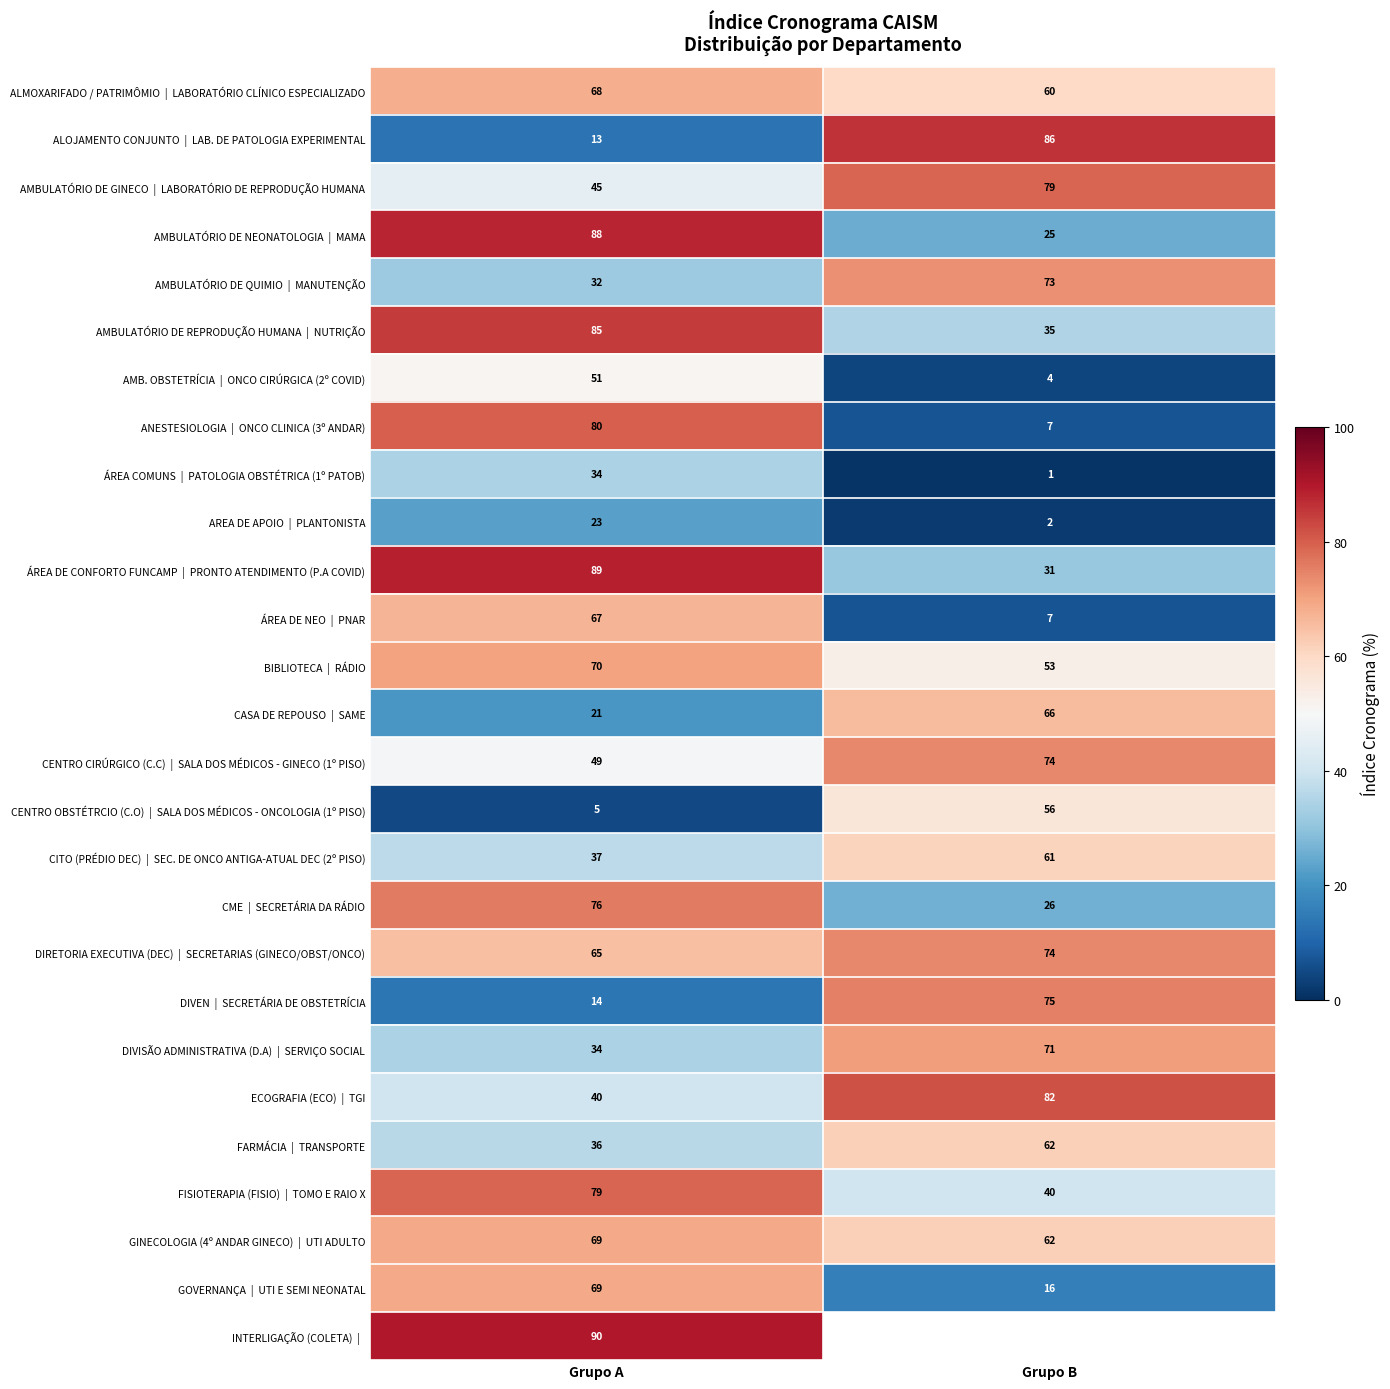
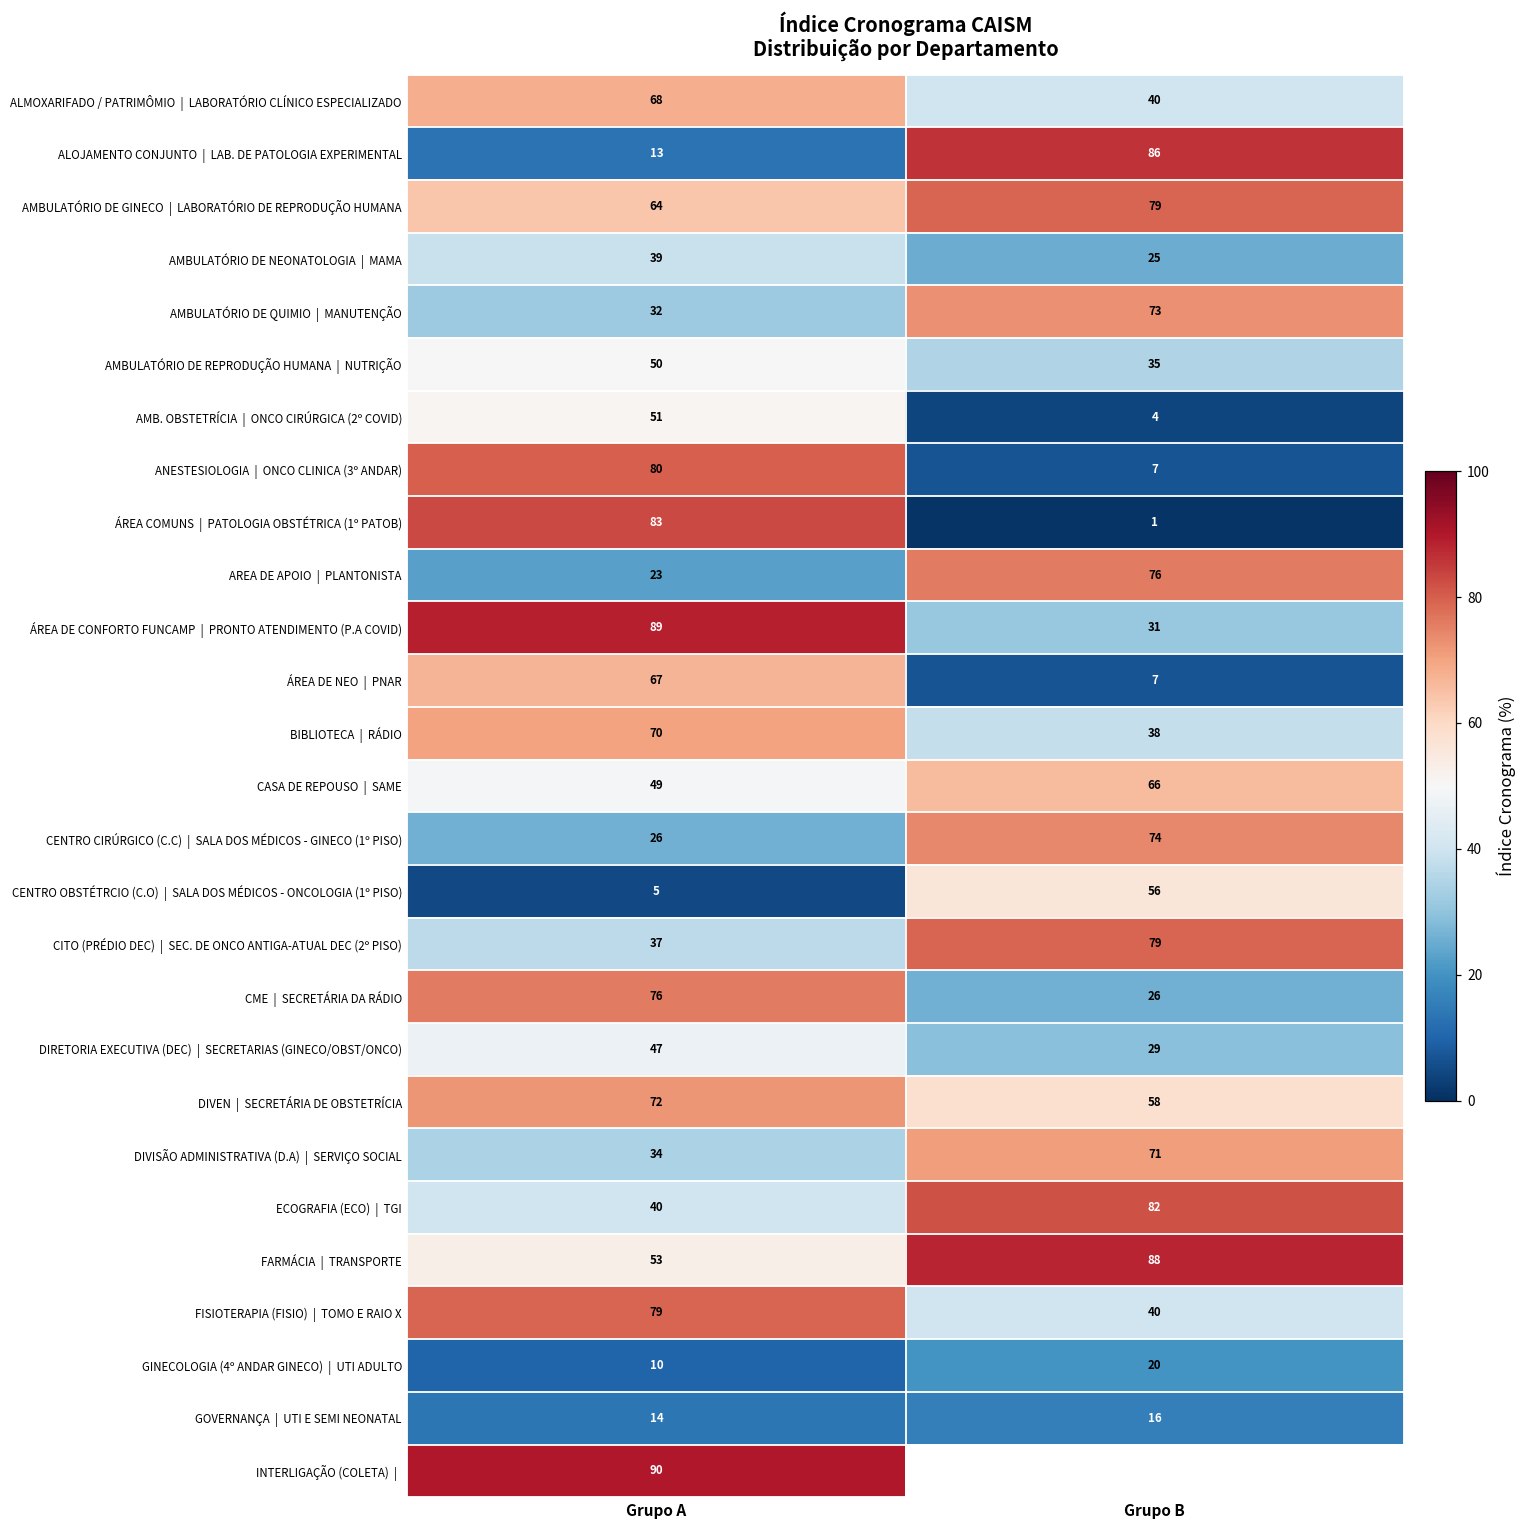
  {
    "ALMOXARIFADO / PATRIMÔMIO | LABORATÓRIO CLÍNICO ESPECIALIZADO": {
      "Grupo A": 68,
-     "Grupo B": 60
+     "Grupo B": 40
    },
    "ALOJAMENTO CONJUNTO | LAB. DE PATOLOGIA EXPERIMENTAL": {
      "Grupo A": 13,
      "Grupo B": 86
    },
    "AMBULATÓRIO DE GINECO | LABORATÓRIO DE REPRODUÇÃO HUMANA": {
-     "Grupo A": 45,
+     "Grupo A": 64,
      "Grupo B": 79
    },
    "AMBULATÓRIO DE NEONATOLOGIA | MAMA": {
-     "Grupo A": 88,
+     "Grupo A": 39,
      "Grupo B": 25
    },
    "AMBULATÓRIO DE QUIMIO | MANUTENÇÃO": {
      "Grupo A": 32,
      "Grupo B": 73
    },
    "AMBULATÓRIO DE REPRODUÇÃO HUMANA | NUTRIÇÃO": {
-     "Grupo A": 85,
+     "Grupo A": 50,
      "Grupo B": 35
    },
    "AMB. OBSTETRÍCIA | ONCO CIRÚRGICA (2º COVID)": {
      "Grupo A": 51,
      "Grupo B": 4
    },
    "ANESTESIOLOGIA | ONCO CLINICA (3º ANDAR)": {
      "Grupo A": 80,
      "Grupo B": 7
    },
    "ÁREA COMUNS | PATOLOGIA OBSTÉTRICA (1º PATOB)": {
-     "Grupo A": 34,
+     "Grupo A": 83,
      "Grupo B": 1
    },
    "AREA DE APOIO | PLANTONISTA": {
      "Grupo A": 23,
-     "Grupo B": 2
+     "Grupo B": 76
    },
    "ÁREA DE CONFORTO FUNCAMP | PRONTO ATENDIMENTO (P.A COVID)": {
      "Grupo A": 89,
      "Grupo B": 31
    },
    "ÁREA DE NEO | PNAR": {
      "Grupo A": 67,
      "Grupo B": 7
    },
    "BIBLIOTECA | RÁDIO": {
      "Grupo A": 70,
-     "Grupo B": 53
+     "Grupo B": 38
    },
    "CASA DE REPOUSO | SAME": {
-     "Grupo A": 21,
+     "Grupo A": 49,
      "Grupo B": 66
    },
    "CENTRO CIRÚRGICO (C.C) | SALA DOS MÉDICOS - GINECO (1º PISO)": {
-     "Grupo A": 49,
+     "Grupo A": 26,
      "Grupo B": 74
    },
    "CENTRO OBSTÉTRCIO (C.O) | SALA DOS MÉDICOS - ONCOLOGIA (1º PISO)": {
      "Grupo A": 5,
      "Grupo B": 56
    },
    "CITO (PRÉDIO DEC) | SEC. DE ONCO ANTIGA-ATUAL DEC (2º PISO)": {
      "Grupo A": 37,
-     "Grupo B": 61
+     "Grupo B": 79
    },
    "CME | SECRETÁRIA DA RÁDIO": {
      "Grupo A": 76,
      "Grupo B": 26
    },
    "DIRETORIA EXECUTIVA (DEC) | SECRETARIAS (GINECO/OBST/ONCO)": {
-     "Grupo A": 65,
-     "Grupo B": 74
+     "Grupo A": 47,
+     "Grupo B": 29
    },
    "DIVEN | SECRETÁRIA DE OBSTETRÍCIA": {
-     "Grupo A": 14,
-     "Grupo B": 75
+     "Grupo A": 72,
+     "Grupo B": 58
    },
    "DIVISÃO ADMINISTRATIVA (D.A) | SERVIÇO SOCIAL": {
      "Grupo A": 34,
      "Grupo B": 71
    },
    "ECOGRAFIA (ECO) | TGI": {
      "Grupo A": 40,
      "Grupo B": 82
    },
    "FARMÁCIA | TRANSPORTE": {
-     "Grupo A": 36,
-     "Grupo B": 62
+     "Grupo A": 53,
+     "Grupo B": 88
    },
    "FISIOTERAPIA (FISIO) | TOMO E RAIO X": {
      "Grupo A": 79,
      "Grupo B": 40
    },
    "GINECOLOGIA (4º ANDAR GINECO) | UTI ADULTO": {
-     "Grupo A": 69,
-     "Grupo B": 62
+     "Grupo A": 10,
+     "Grupo B": 20
    },
    "GOVERNANÇA | UTI E SEMI NEONATAL": {
-     "Grupo A": 69,
+     "Grupo A": 14,
      "Grupo B": 16
    },
    "INTERLIGAÇÃO (COLETA) |": {
      "Grupo A": 90
    }
  }
